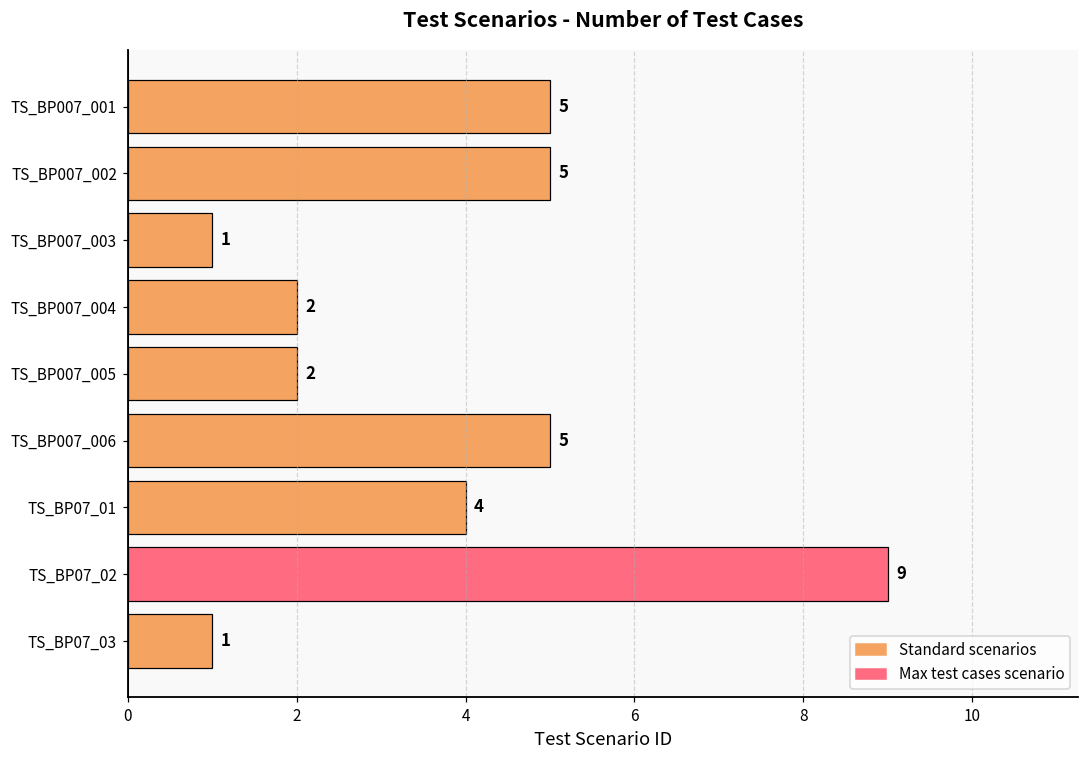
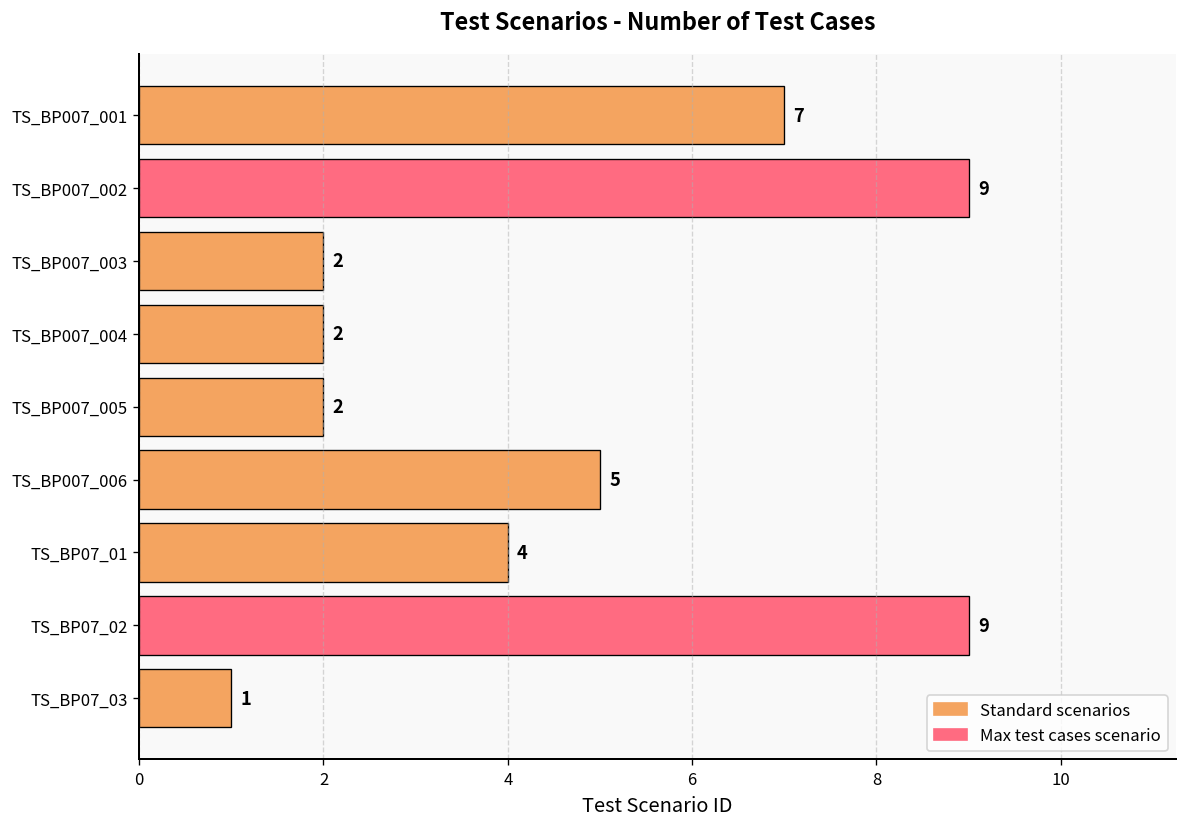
  {
-   "TS_BP007_001": 5,
-   "TS_BP007_002": 5,
-   "TS_BP007_003": 1,
+   "TS_BP007_001": 7,
+   "TS_BP007_002": 9,
+   "TS_BP007_003": 2,
    "TS_BP007_004": 2,
    "TS_BP007_005": 2,
    "TS_BP007_006": 5,
    "TS_BP07_01": 4,
    "TS_BP07_02": 9,
    "TS_BP07_03": 1
  }
